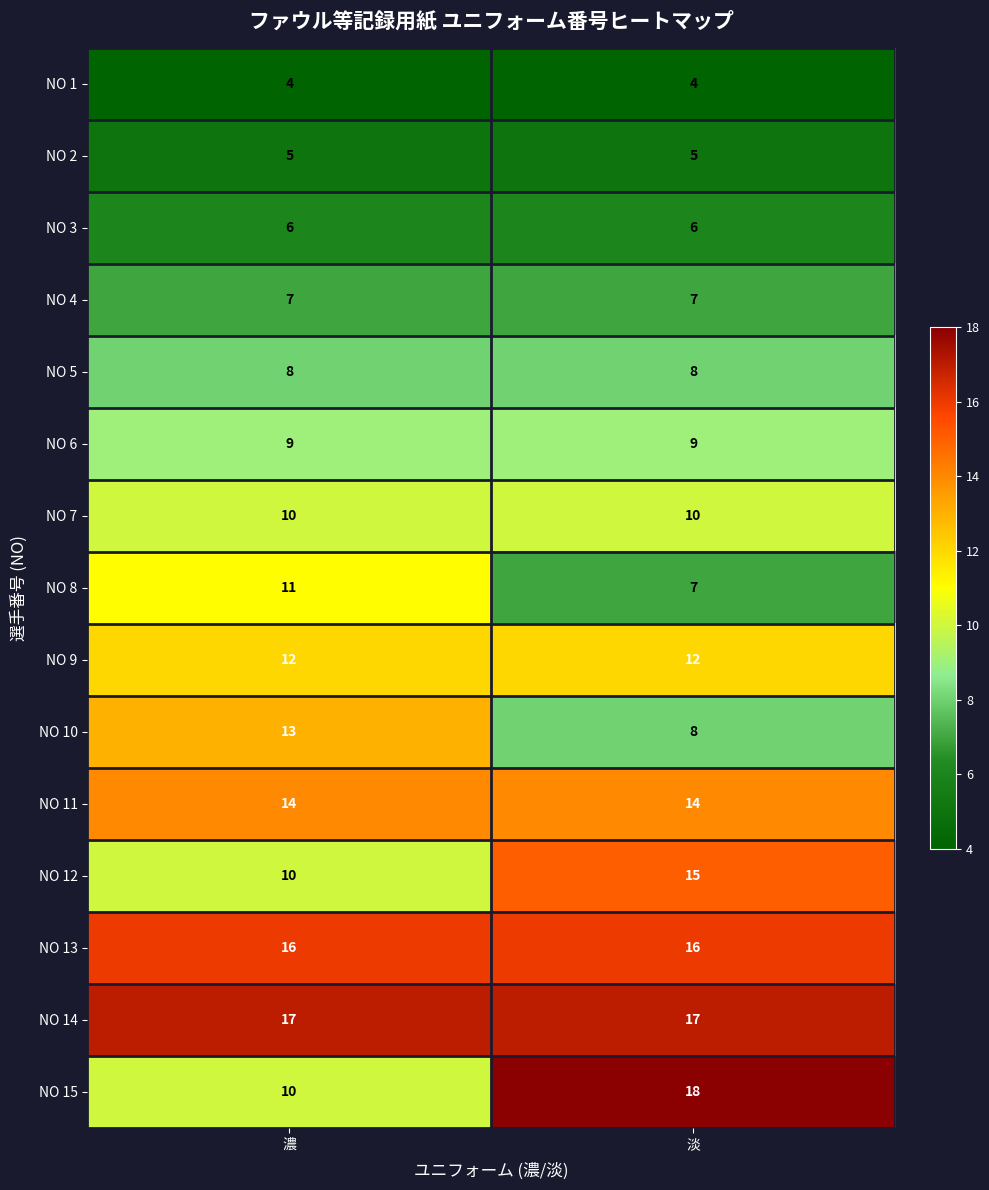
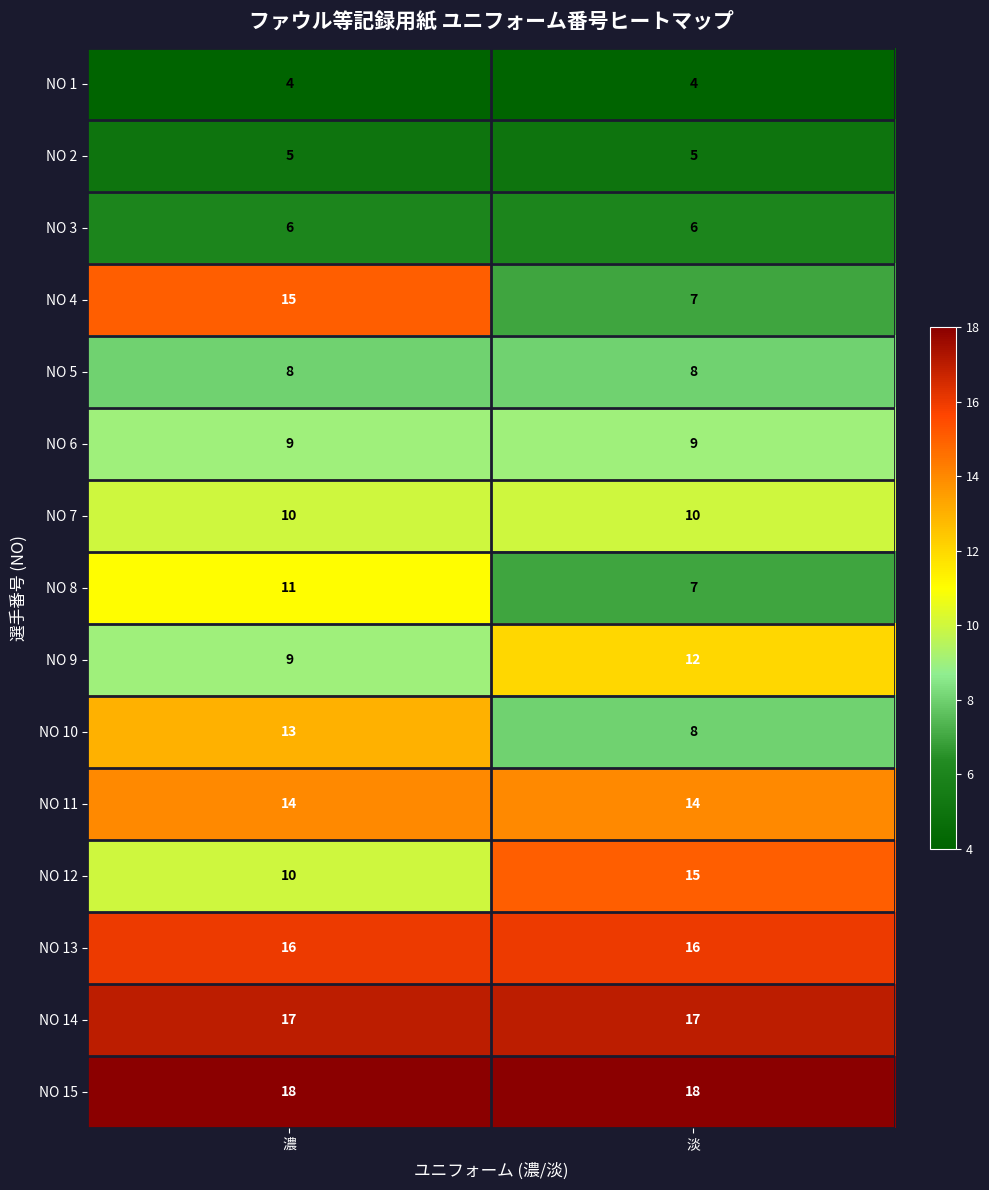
  {
    "NO 1": {
      "濃": 4,
      "淡": 4
    },
    "NO 2": {
      "濃": 5,
      "淡": 5
    },
    "NO 3": {
      "濃": 6,
      "淡": 6
    },
    "NO 4": {
-     "濃": 7,
+     "濃": 15,
      "淡": 7
    },
    "NO 5": {
      "濃": 8,
      "淡": 8
    },
    "NO 6": {
      "濃": 9,
      "淡": 9
    },
    "NO 7": {
      "濃": 10,
      "淡": 10
    },
    "NO 8": {
      "濃": 11,
      "淡": 7
    },
    "NO 9": {
-     "濃": 12,
+     "濃": 9,
      "淡": 12
    },
    "NO 10": {
      "濃": 13,
      "淡": 8
    },
    "NO 11": {
      "濃": 14,
      "淡": 14
    },
    "NO 12": {
      "濃": 10,
      "淡": 15
    },
    "NO 13": {
      "濃": 16,
      "淡": 16
    },
    "NO 14": {
      "濃": 17,
      "淡": 17
    },
    "NO 15": {
-     "濃": 10,
+     "濃": 18,
      "淡": 18
    }
  }
